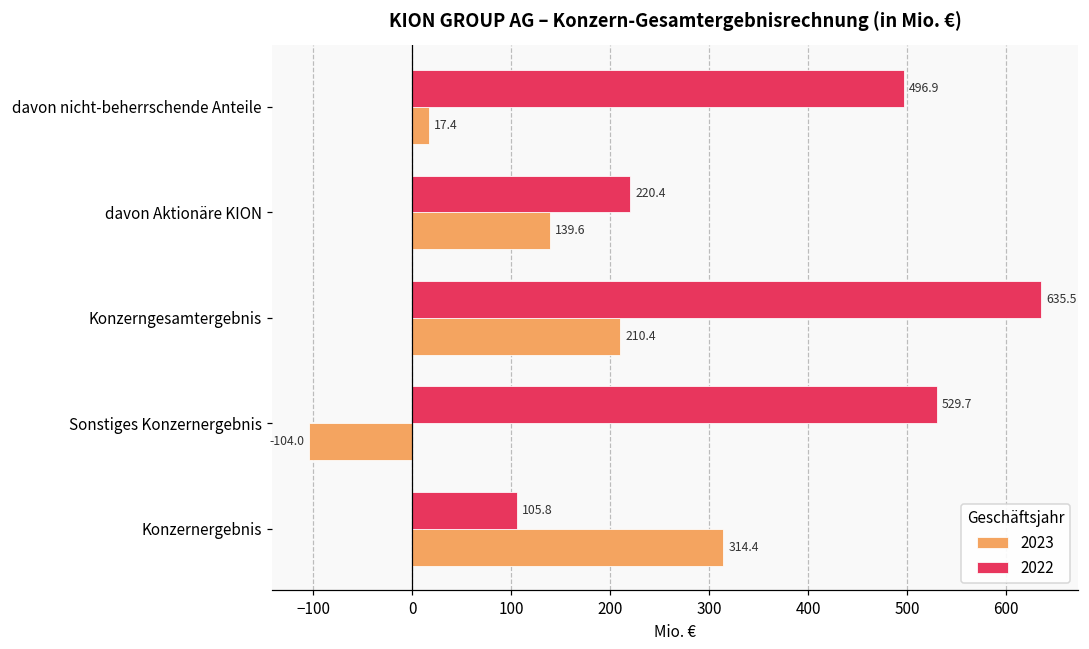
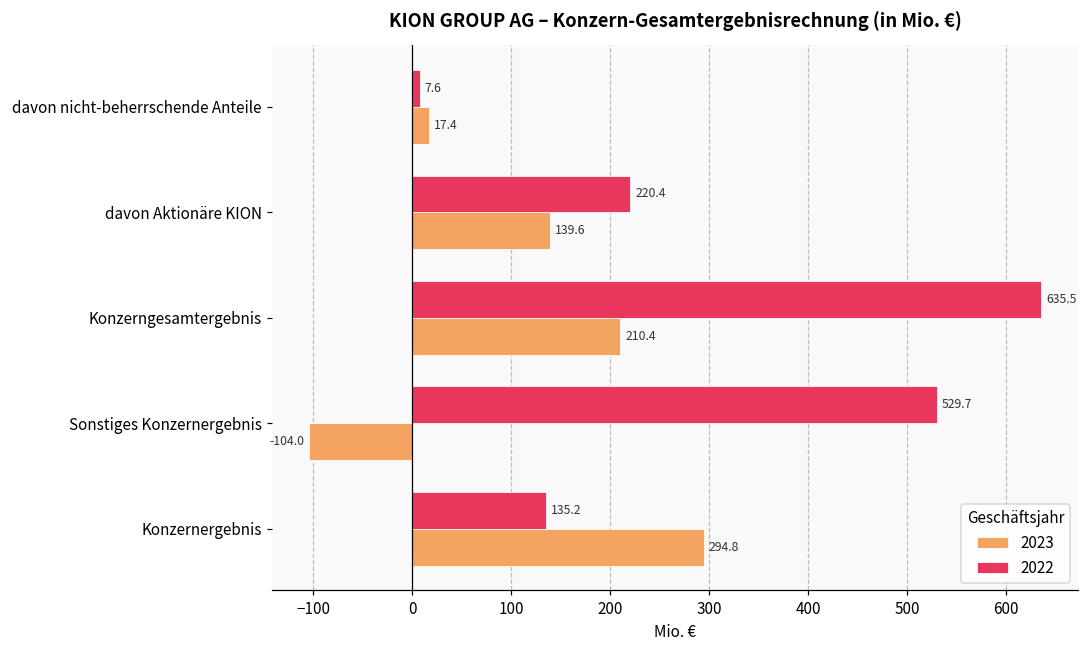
  {
    "2023": {
      "davon nicht-beherrschende Anteile": 17.4,
      "davon Aktionäre KION": 139.6,
      "Konzerngesamtergebnis": 210.4,
      "Sonstiges Konzernergebnis": -104.0,
-     "Konzernergebnis": 314.4
+     "Konzernergebnis": 294.8
    },
    "2022": {
-     "davon nicht-beherrschende Anteile": 496.9,
+     "davon nicht-beherrschende Anteile": 7.6,
      "davon Aktionäre KION": 220.4,
      "Konzerngesamtergebnis": 635.5,
      "Sonstiges Konzernergebnis": 529.7,
-     "Konzernergebnis": 105.8
+     "Konzernergebnis": 135.2
    }
  }
